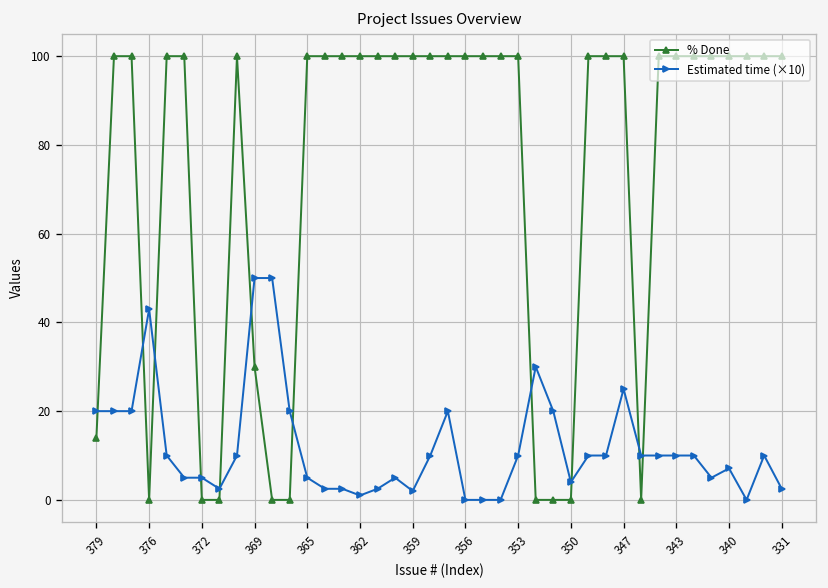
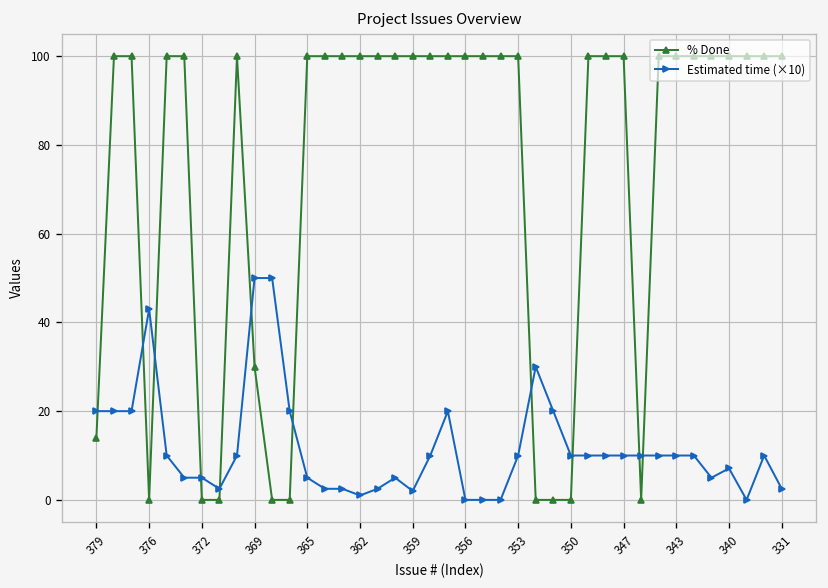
  {
    "% Done": {
      "379": 14,
      "376": 0,
      "372": 0,
      "369": 30,
      "365": 100,
      "362": 100,
      "359": 100,
      "356": 100,
      "353": 100,
      "350": 0,
      "347": 100
    },
    "Estimated time (×10)": {
      "379": 20,
      "376": 43,
      "372": 5,
      "369": 50,
      "365": 5,
      "362": 1,
      "359": 2,
      "356": 0,
      "353": 10,
-     "350": 4,
-     "347": 25,
+     "350": 10,
+     "347": 10,
      "343": 10,
      "340": 7,
      "331": 3
    }
  }
